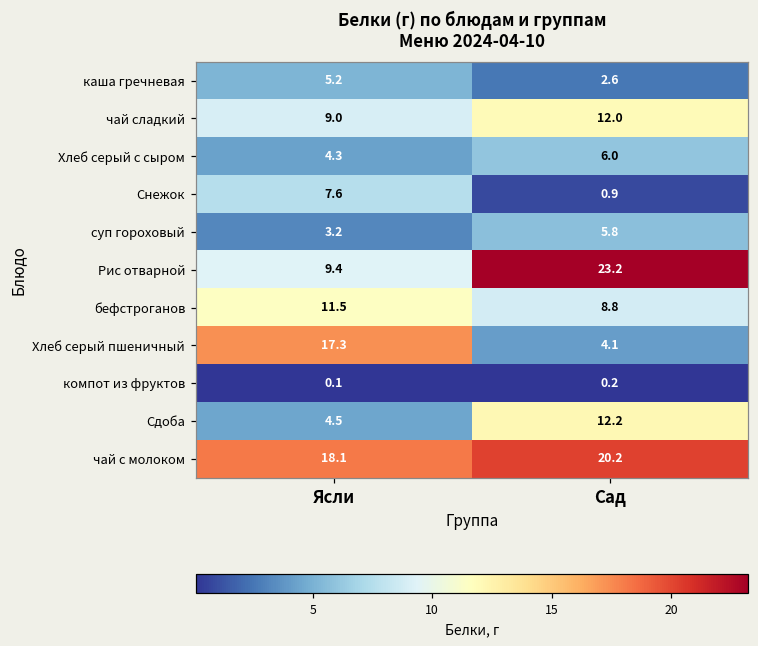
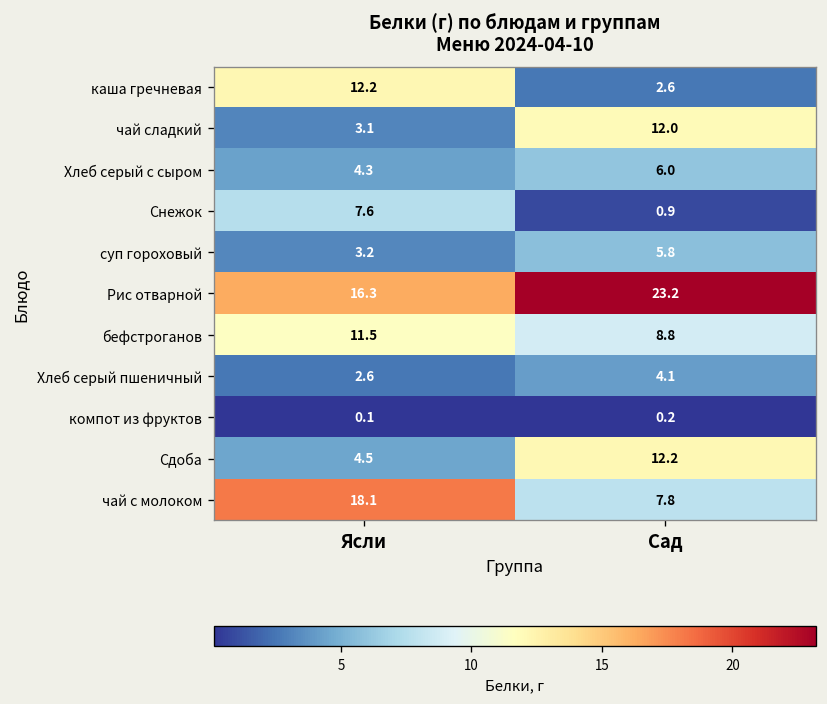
  {
    "каша гречневая": {
-     "Ясли": 5.2,
+     "Ясли": 12.2,
      "Сад": 2.6
    },
    "чай сладкий": {
-     "Ясли": 9.0,
+     "Ясли": 3.1,
      "Сад": 12.0
    },
    "Хлеб серый с сыром": {
      "Ясли": 4.3,
      "Сад": 6.0
    },
    "Снежок": {
      "Ясли": 7.6,
      "Сад": 0.9
    },
    "суп гороховый": {
      "Ясли": 3.2,
      "Сад": 5.8
    },
    "Рис отварной": {
-     "Ясли": 9.4,
+     "Ясли": 16.3,
      "Сад": 23.2
    },
    "бефстроганов": {
      "Ясли": 11.5,
      "Сад": 8.8
    },
    "Хлеб серый пшеничный": {
-     "Ясли": 17.3,
+     "Ясли": 2.6,
      "Сад": 4.1
    },
    "компот из фруктов": {
      "Ясли": 0.1,
      "Сад": 0.2
    },
    "Сдоба": {
      "Ясли": 4.5,
      "Сад": 12.2
    },
    "чай с молоком": {
      "Ясли": 18.1,
-     "Сад": 20.2
+     "Сад": 7.8
    }
  }
